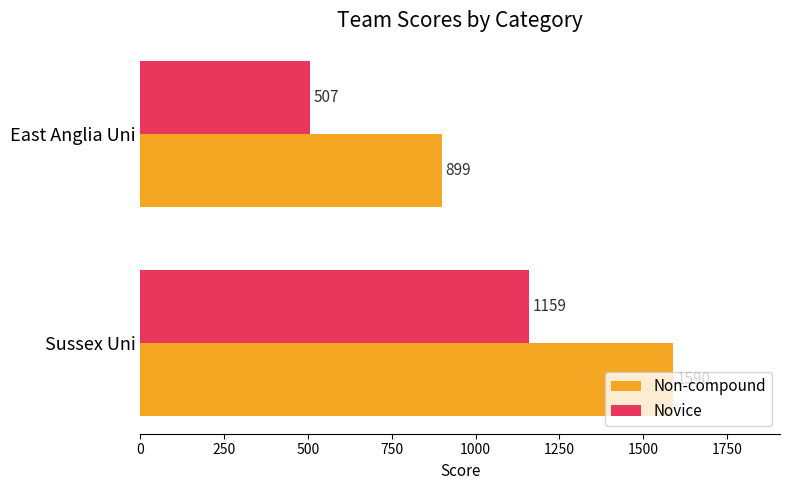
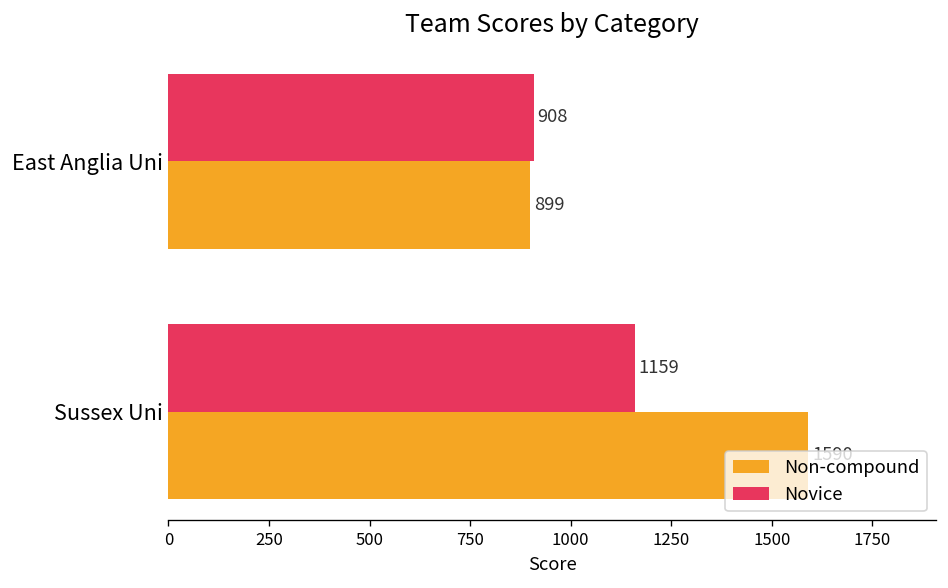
  {
    "Non-compound": {
      "East Anglia Uni": 899
    },
    "Novice": {
-     "East Anglia Uni": 507,
+     "East Anglia Uni": 908,
      "Sussex Uni": 1159
    }
  }
